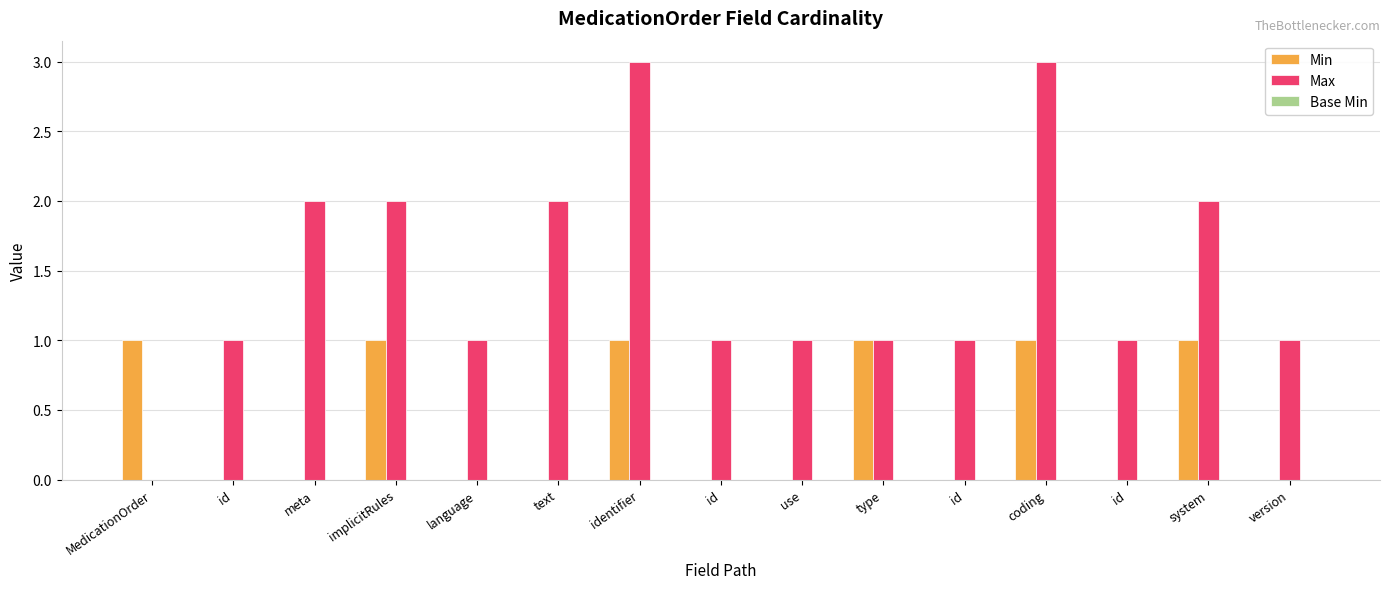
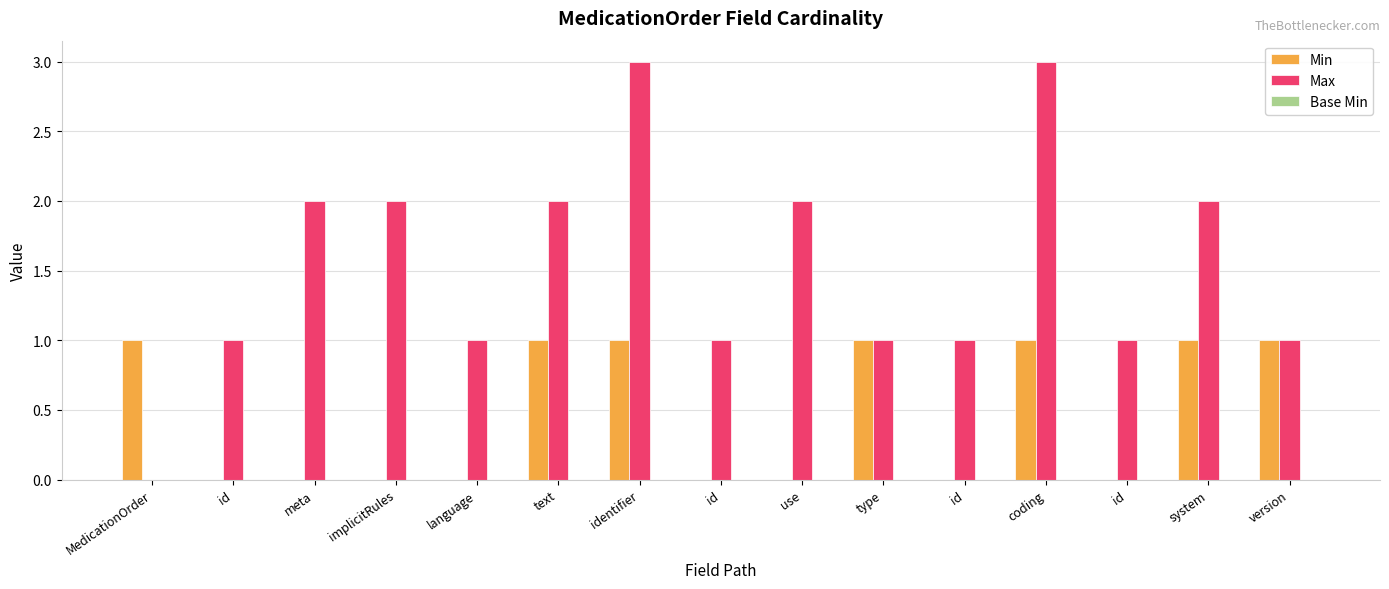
  {
    "Min": {
      "MedicationOrder": 1,
      "meta": 0,
-     "implicitRules": 1,
+     "implicitRules": 0,
      "language": 0,
-     "text": 0,
+     "text": 1,
      "identifier": 1,
      "use": 0,
      "type": 1,
      "coding": 1,
      "system": 1,
-     "version": 0
+     "version": 1
    },
    "Max": {
      "MedicationOrder": 0,
      "meta": 2,
      "implicitRules": 2,
      "language": 1,
      "text": 2,
      "identifier": 3,
-     "use": 1,
+     "use": 2,
      "type": 1,
      "coding": 3,
      "system": 2,
      "version": 1
    },
    "Base Min": {
      "MedicationOrder": 0,
      "meta": 0,
      "implicitRules": 0,
      "language": 0,
      "text": 0,
      "identifier": 0,
      "use": 0,
      "type": 0,
      "coding": 0,
      "system": 0,
      "version": 0
    }
  }
